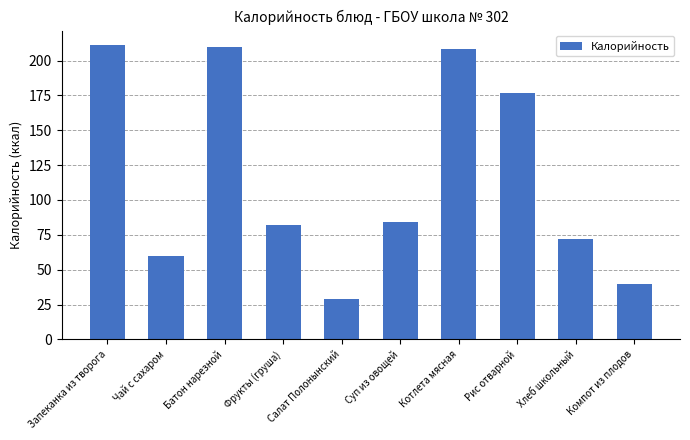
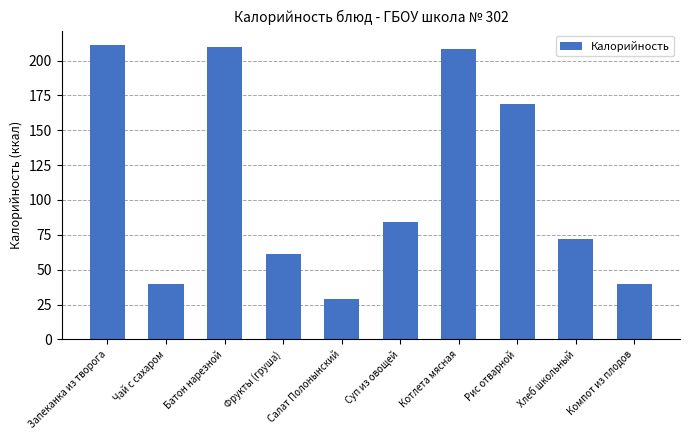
  {
    "Запеканка из творога": 211,
-   "Чай с сахаром": 60,
+   "Чай с сахаром": 40,
    "Батон нарезной": 210,
-   "Фрукты (груша)": 82,
+   "Фрукты (груша)": 61,
    "Салат Полонынский": 29,
    "Суп из овощей": 84,
    "Котлета мясная": 208,
-   "Рис отварной": 177,
+   "Рис отварной": 169,
    "Хлеб школьный": 72,
    "Компот из плодов": 40
  }
